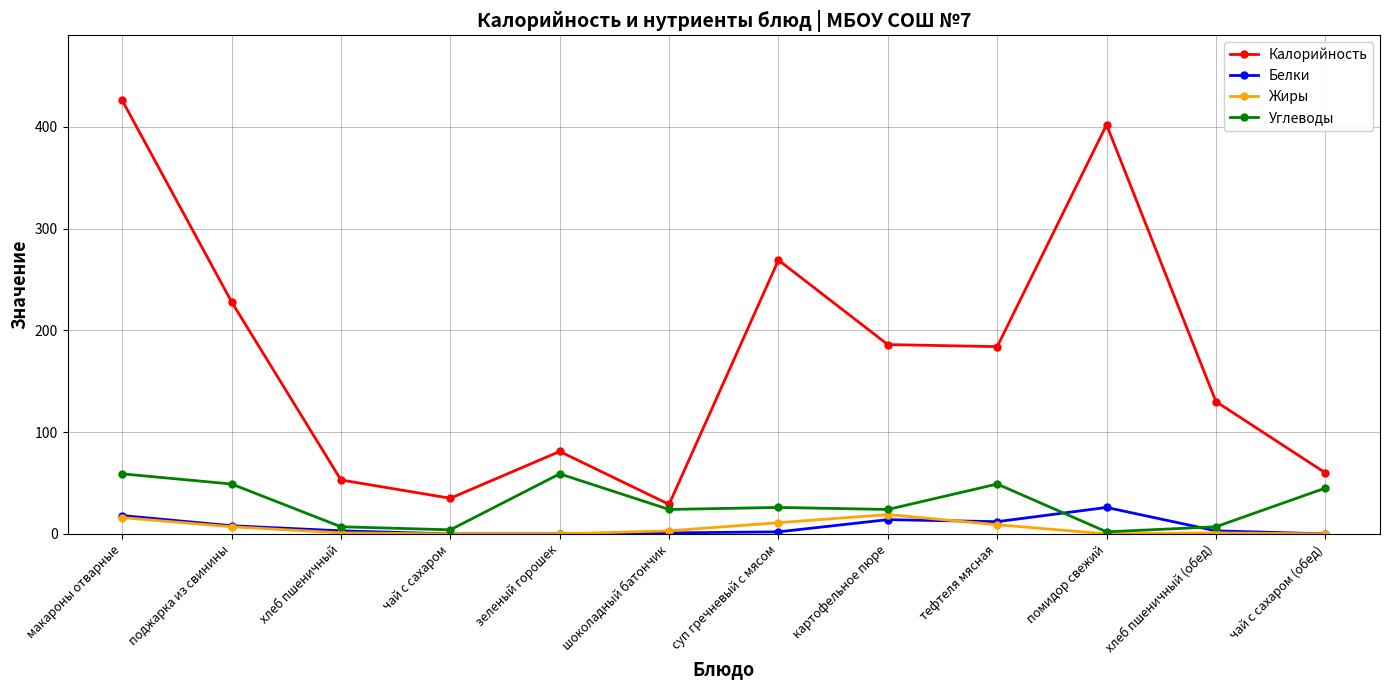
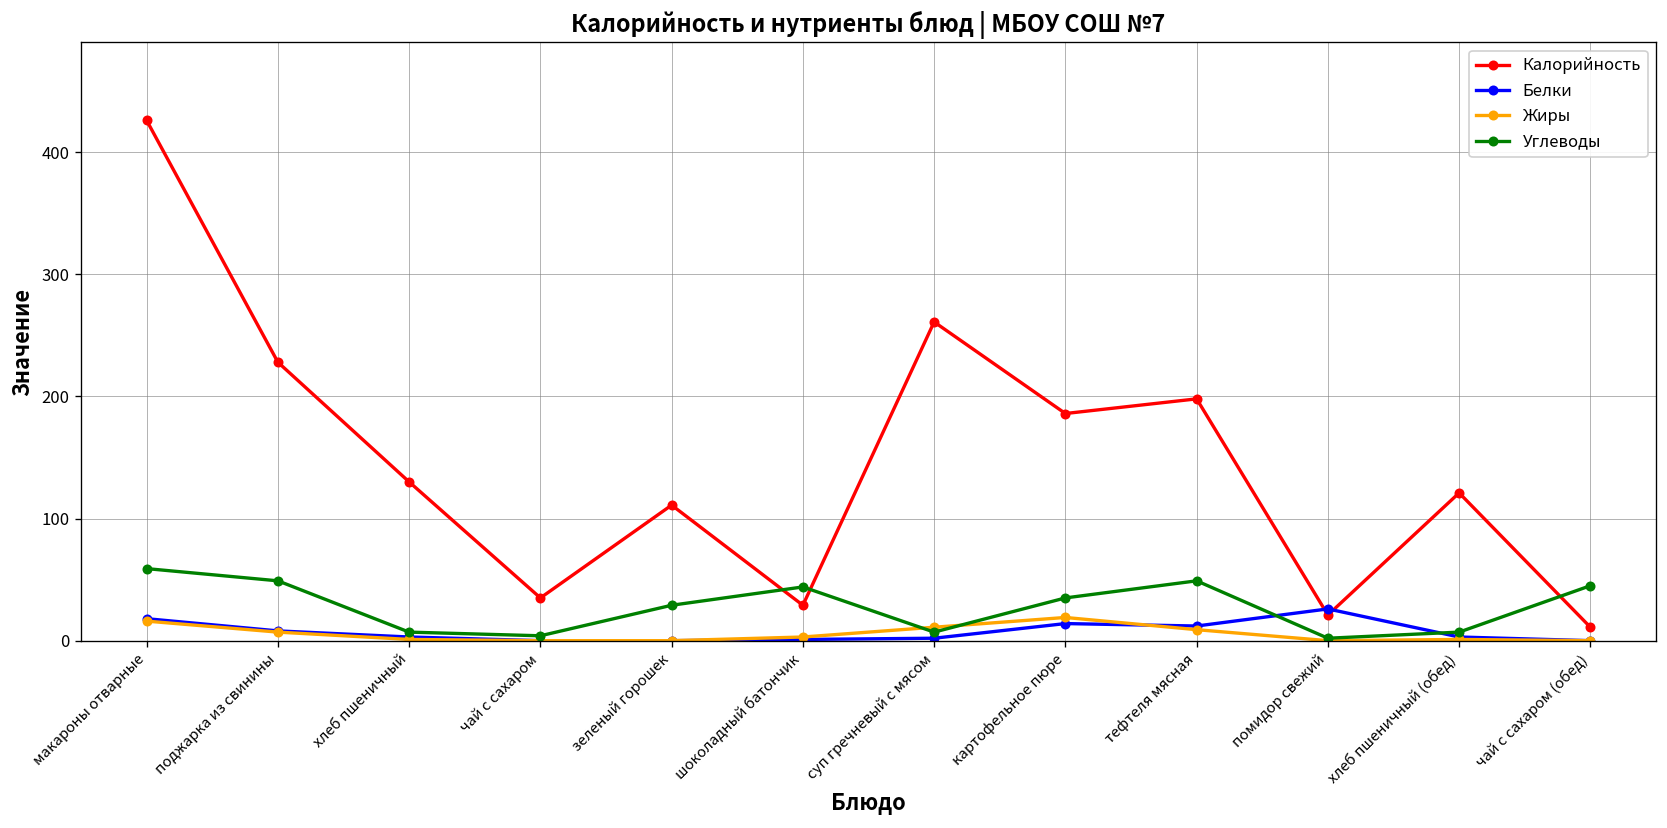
  {
    "Калорийность": {
      "макароны отварные": 426,
      "поджарка из свинины": 228,
-     "хлеб пшеничный": 53,
+     "хлеб пшеничный": 130,
      "чай с сахаром": 35,
-     "зеленый горошек": 81,
+     "зеленый горошек": 111,
      "шоколадный батончик": 29,
-     "суп гречневый с мясом": 269,
+     "суп гречневый с мясом": 261,
      "картофельное пюре": 186,
-     "тефтеля мясная": 184,
-     "помидор свежий": 402,
-     "хлеб пшеничный (обед)": 130,
-     "чай с сахаром (обед)": 60
+     "тефтеля мясная": 198,
+     "помидор свежий": 21,
+     "хлеб пшеничный (обед)": 121,
+     "чай с сахаром (обед)": 11
    },
    "Белки": {
      "суп гречневый с мясом": 2,
      "картофельное пюре": 14,
      "тефтеля мясная": 12,
      "помидор свежий": 26
    },
    "Жиры": {
      "суп гречневый с мясом": 11,
      "картофельное пюре": 19,
      "тефтеля мясная": 9
    },
    "Углеводы": {
      "макароны отварные": 59,
      "поджарка из свинины": 49,
      "хлеб пшеничный": 7,
      "чай с сахаром": 4,
-     "зеленый горошек": 59,
-     "шоколадный батончик": 24,
-     "суп гречневый с мясом": 26,
-     "картофельное пюре": 24,
+     "зеленый горошек": 29,
+     "шоколадный батончик": 44,
+     "суп гречневый с мясом": 7,
+     "картофельное пюре": 35,
      "тефтеля мясная": 49,
      "хлеб пшеничный (обед)": 7,
      "чай с сахаром (обед)": 45
    }
  }
